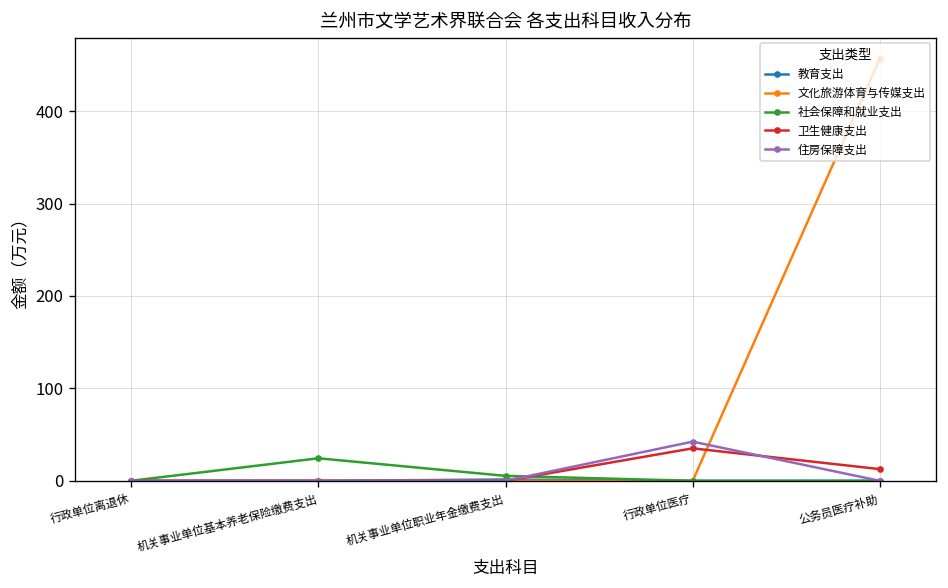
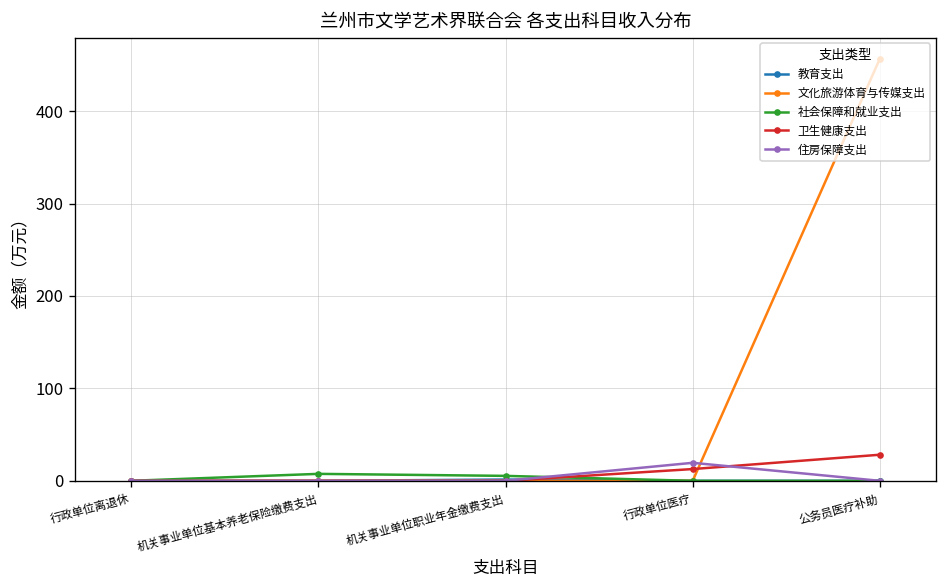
  {
    "社会保障和就业支出": {
-     "机关事业单位基本养老保险缴费支出": 20,
+     "机关事业单位基本养老保险缴费支出": 10,
      "机关事业单位职业年金缴费支出": 10
    },
    "卫生健康支出": {
-     "行政单位医疗": 40,
-     "公务员医疗补助": 10
+     "行政单位医疗": 10,
+     "公务员医疗补助": 30
    },
    "住房保障支出": {
-     "行政单位医疗": 40
+     "行政单位医疗": 20
    }
  }
